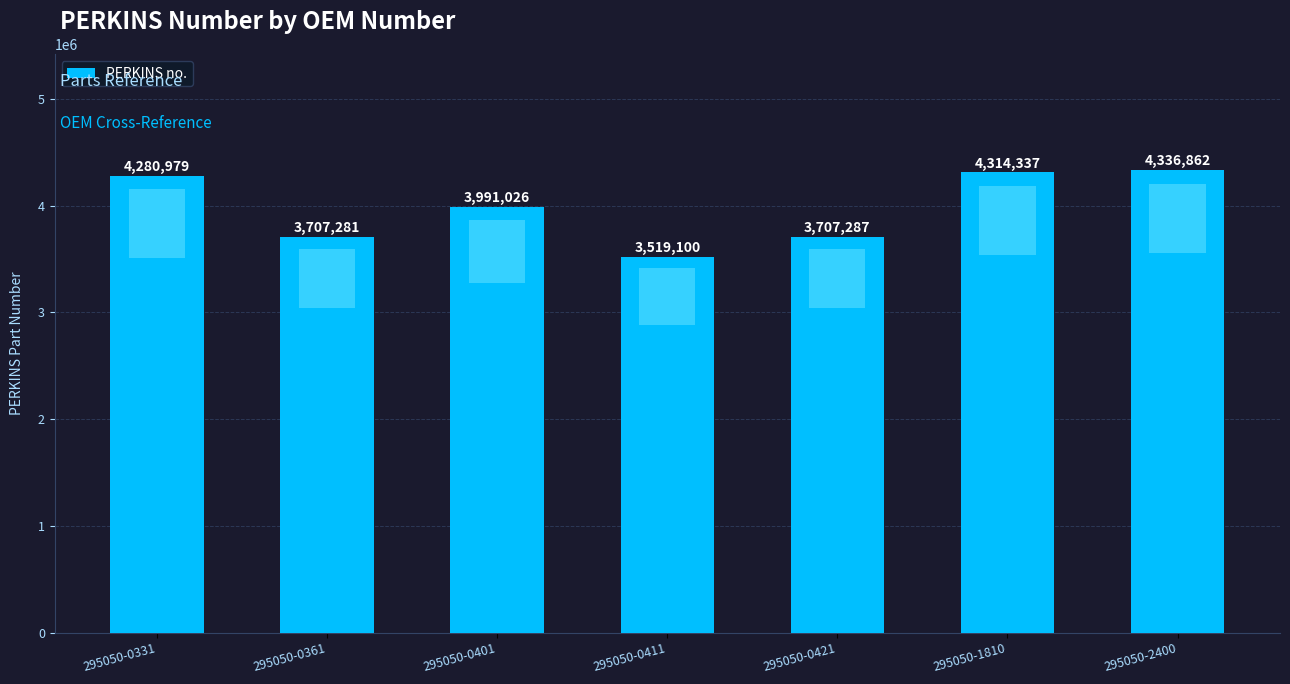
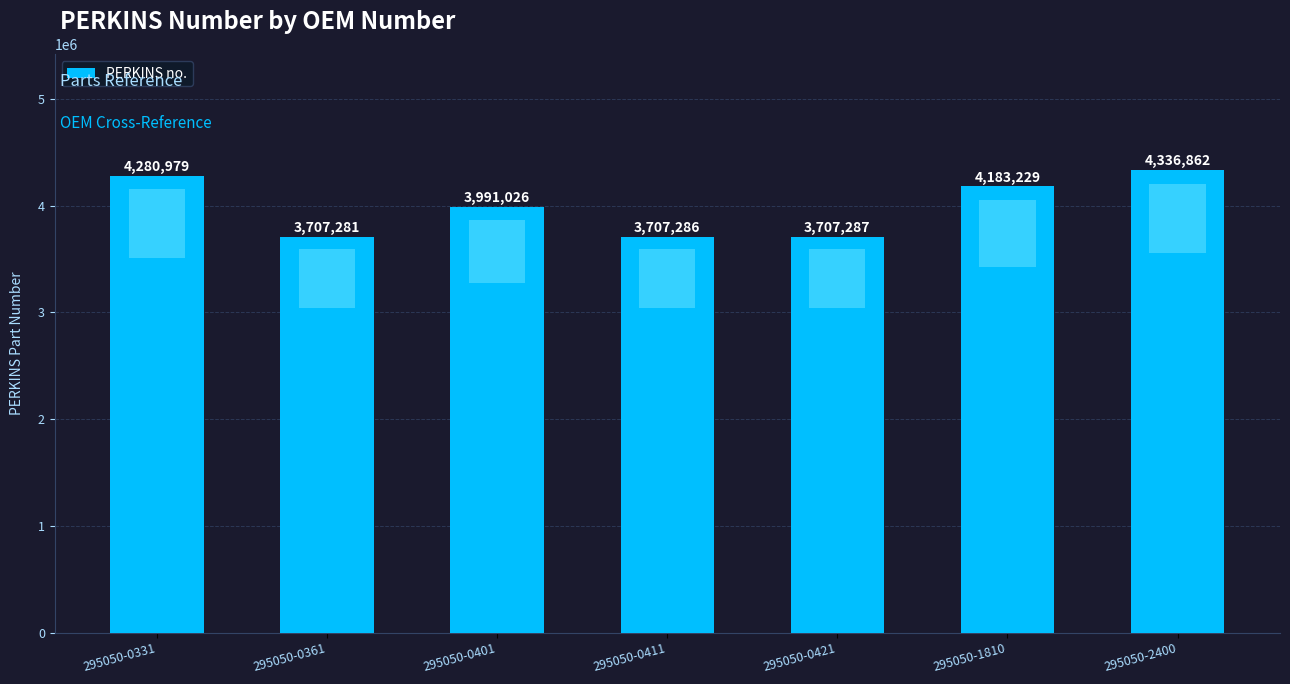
  {
    "PERKINS no.": {
      "295050-0331": "4,280,979",
      "295050-0361": "3,707,281",
      "295050-0401": "3,991,026",
-     "295050-0411": "3,519,100",
+     "295050-0411": "3,707,286",
      "295050-0421": "3,707,287",
-     "295050-1810": "4,314,337",
+     "295050-1810": "4,183,229",
      "295050-2400": "4,336,862"
    }
  }
